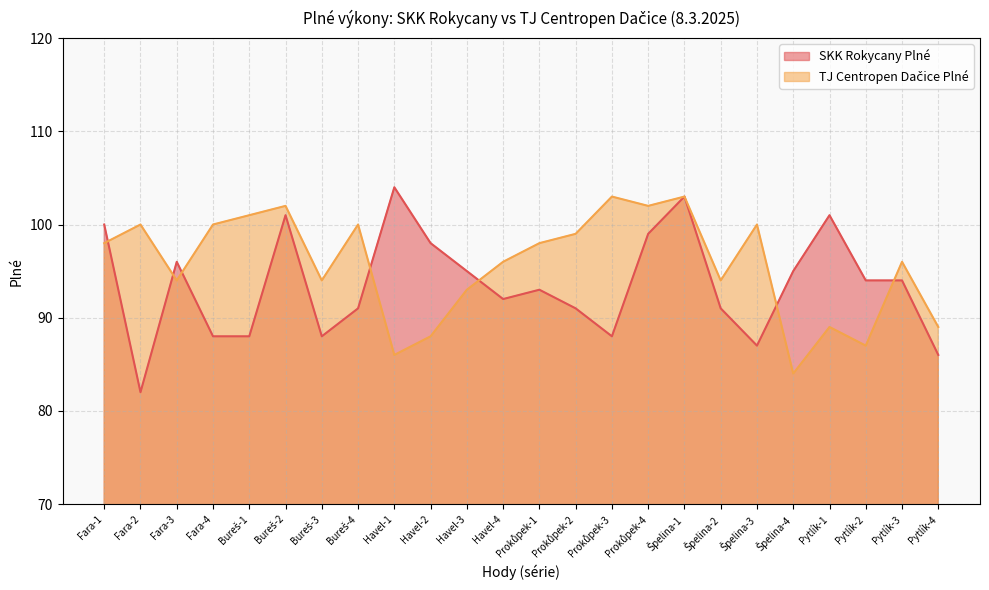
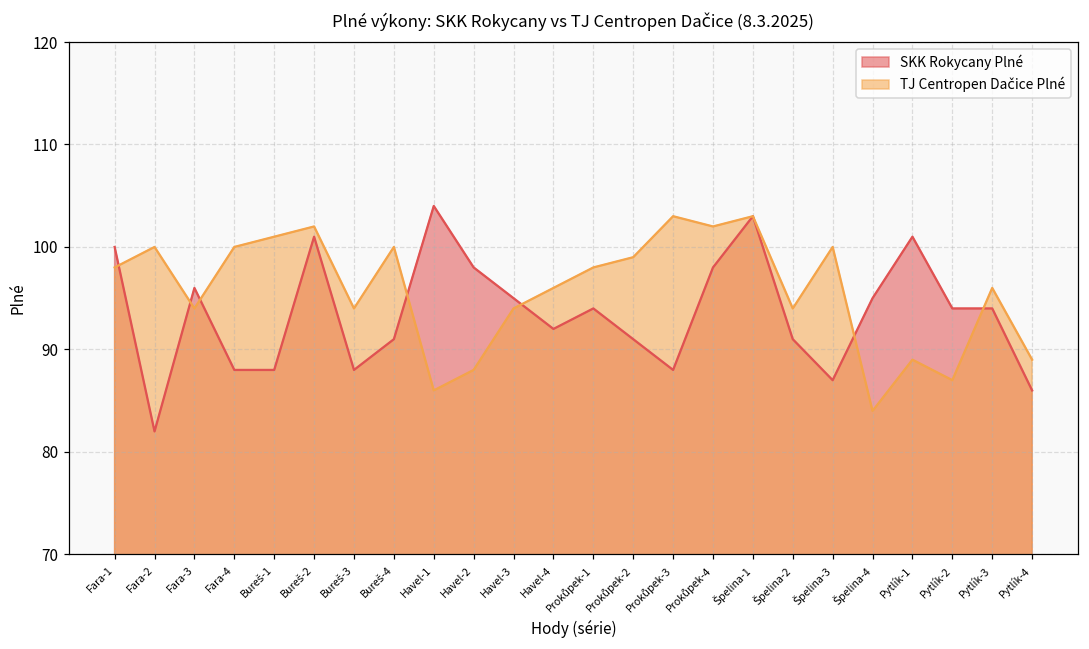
  {
    "SKK Rokycany Plné": {
      "Fara-1": 100,
      "Fara-2": 82,
      "Fara-3": 96,
      "Fara-4": 88,
      "Bureš-1": 88,
      "Bureš-2": 101,
      "Bureš-3": 88,
      "Bureš-4": 91,
      "Havel-1": 104,
      "Havel-2": 98,
      "Havel-3": 95,
      "Havel-4": 92,
-     "Prokůpek-1": 93,
+     "Prokůpek-1": 94,
      "Prokůpek-2": 91,
      "Prokůpek-3": 88,
-     "Prokůpek-4": 99,
+     "Prokůpek-4": 98,
      "Špelina-2": 91,
      "Špelina-3": 87,
      "Špelina-4": 95,
      "Pytlík-1": 101,
      "Pytlík-2": 94,
      "Pytlík-3": 94,
      "Pytlík-4": 86
    },
    "TJ Centropen Dačice Plné": {
      "Fara-1": 98,
      "Fara-2": 100,
      "Fara-3": 94,
      "Fara-4": 100,
      "Bureš-1": 101,
      "Bureš-2": 102,
      "Bureš-3": 94,
      "Bureš-4": 100,
      "Havel-1": 86,
      "Havel-2": 88,
-     "Havel-3": 93,
+     "Havel-3": 94,
      "Havel-4": 96,
      "Prokůpek-1": 98,
      "Prokůpek-2": 99,
      "Prokůpek-3": 103,
      "Prokůpek-4": 102,
      "Špelina-2": 94,
      "Špelina-3": 100,
      "Špelina-4": 84,
      "Pytlík-1": 89,
      "Pytlík-2": 87,
      "Pytlík-3": 96,
      "Pytlík-4": 89
    }
  }
